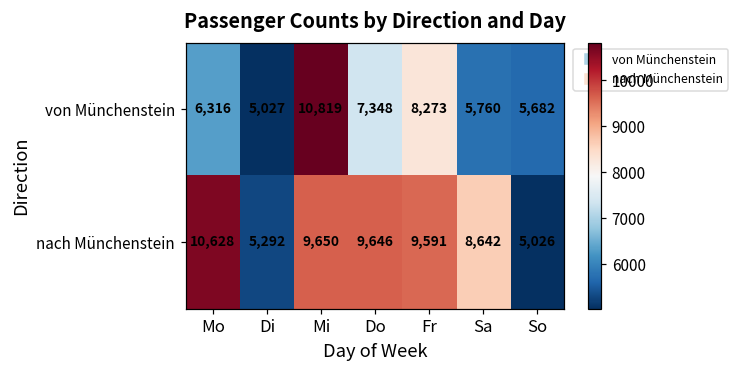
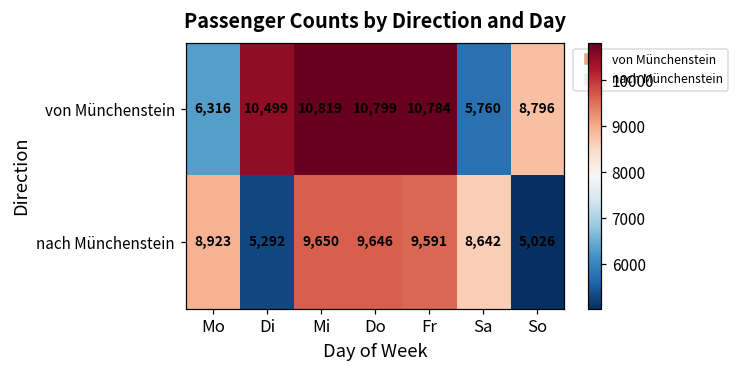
  {
    "von Münchenstein": {
      "Mo": "6,316",
-     "Di": "5,027",
+     "Di": "10,499",
      "Mi": "10,819",
-     "Do": "7,348",
-     "Fr": "8,273",
+     "Do": "10,799",
+     "Fr": "10,784",
      "Sa": "5,760",
-     "So": "5,682"
+     "So": "8,796"
    },
    "nach Münchenstein": {
-     "Mo": "10,628",
+     "Mo": "8,923",
      "Di": "5,292",
      "Mi": "9,650",
      "Do": "9,646",
      "Fr": "9,591",
      "Sa": "8,642",
      "So": "5,026"
    }
  }
